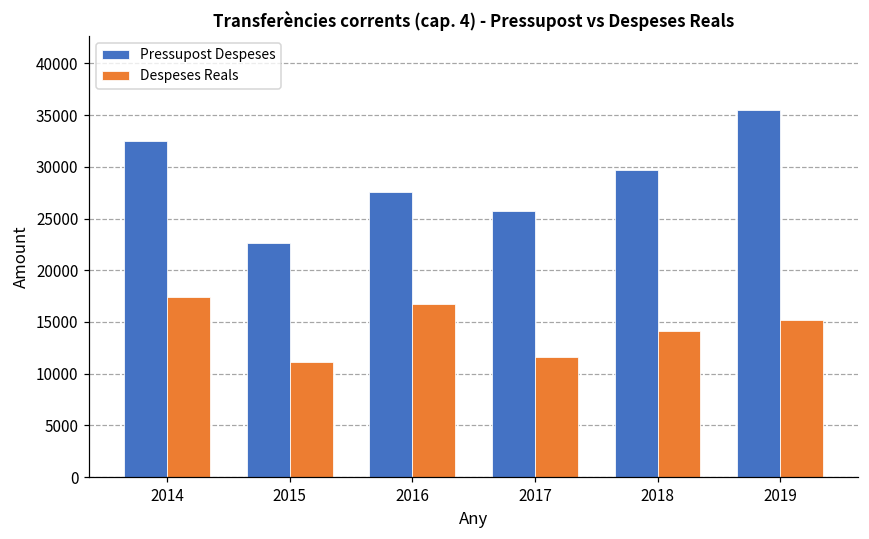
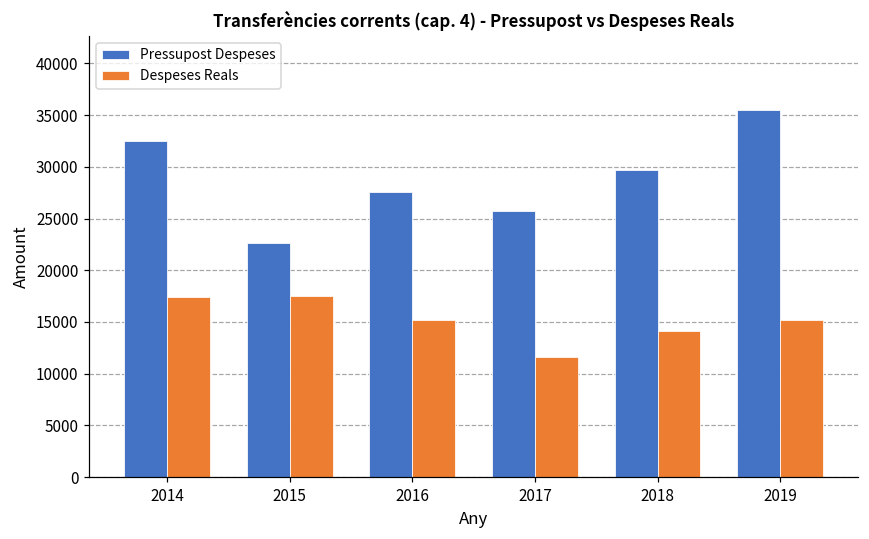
  {
    "Pressupost Despeses": {
      "2014": 32000,
      "2015": 23000,
      "2016": 28000,
      "2017": 26000,
      "2018": 30000,
      "2019": 36000
    },
    "Despeses Reals": {
      "2014": 17000,
-     "2015": 11000,
-     "2016": 17000,
+     "2015": 18000,
+     "2016": 15000,
      "2017": 12000,
      "2018": 14000,
      "2019": 15000
    }
  }
